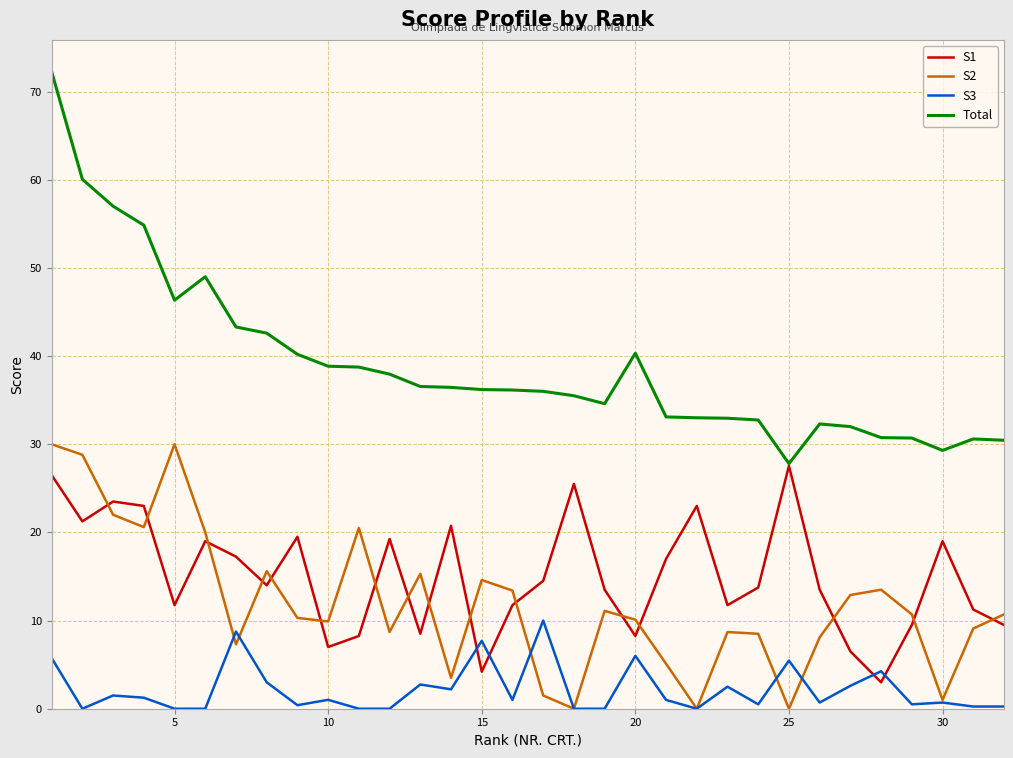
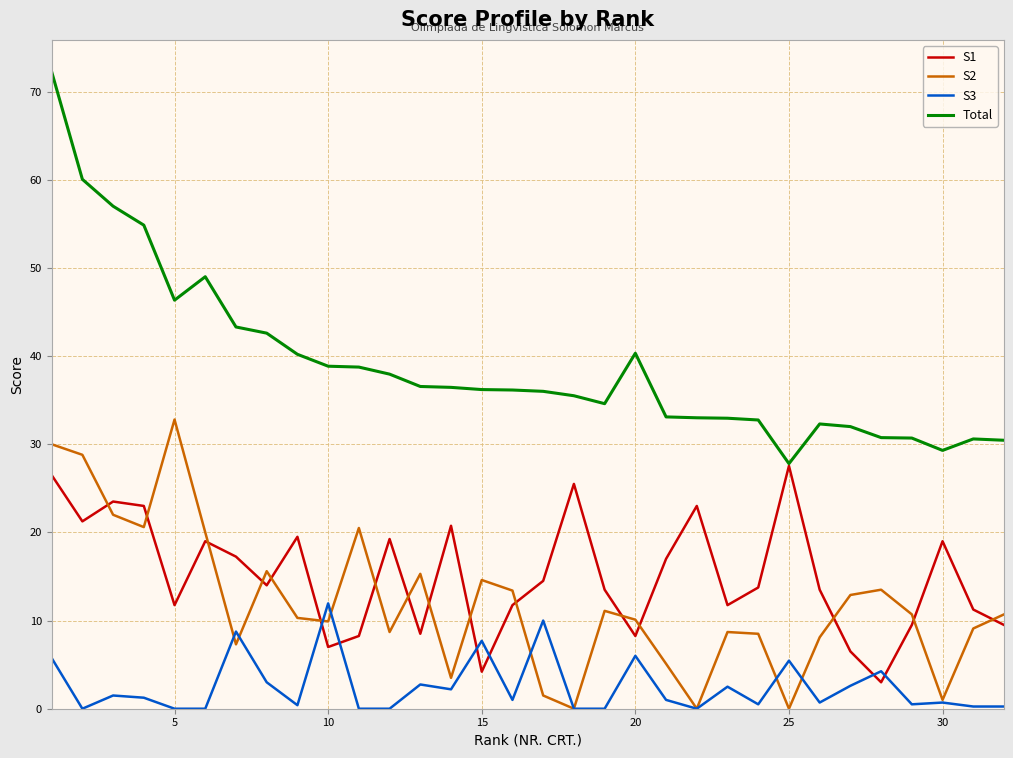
  {
    "S1": {
      "5": 12,
      "10": 7,
      "15": 4,
      "20": 8,
      "30": 19
    },
    "S2": {
-     "5": 30,
+     "5": 33,
      "10": 10,
      "15": 15,
      "20": 10,
      "25": 0,
      "30": 1
    },
    "S3": {
      "5": 0,
-     "10": 1,
+     "10": 12,
      "15": 8,
      "20": 6,
      "25": 5,
      "30": 1
    },
    "Total": {
      "5": 46,
      "10": 39,
      "15": 36,
      "20": 40,
      "30": 29
    }
  }
